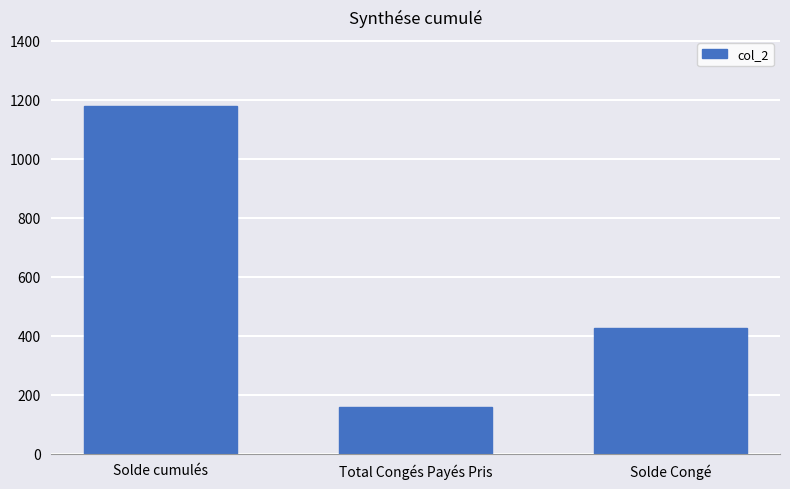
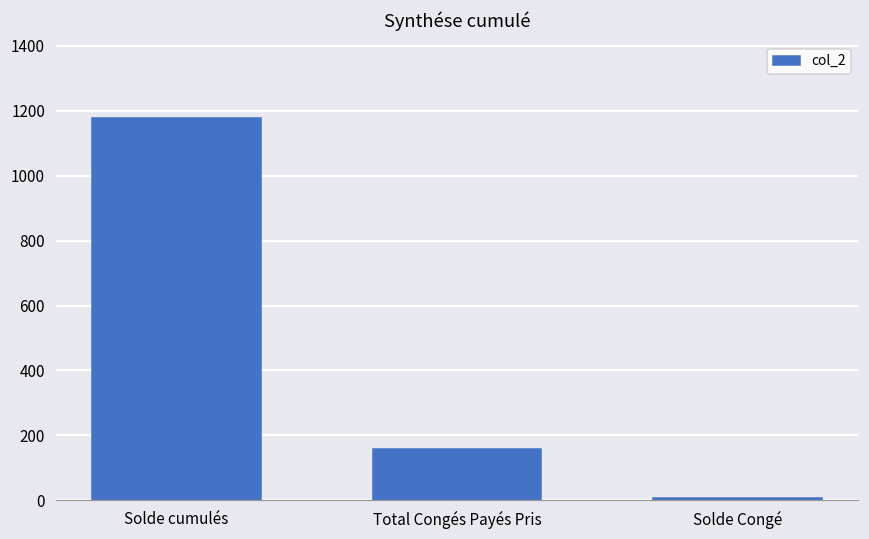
  {
    "Solde cumulés": 1180,
    "Total Congés Payés Pris": 160,
-   "Solde Congé": 430
+   "Solde Congé": 10
  }
